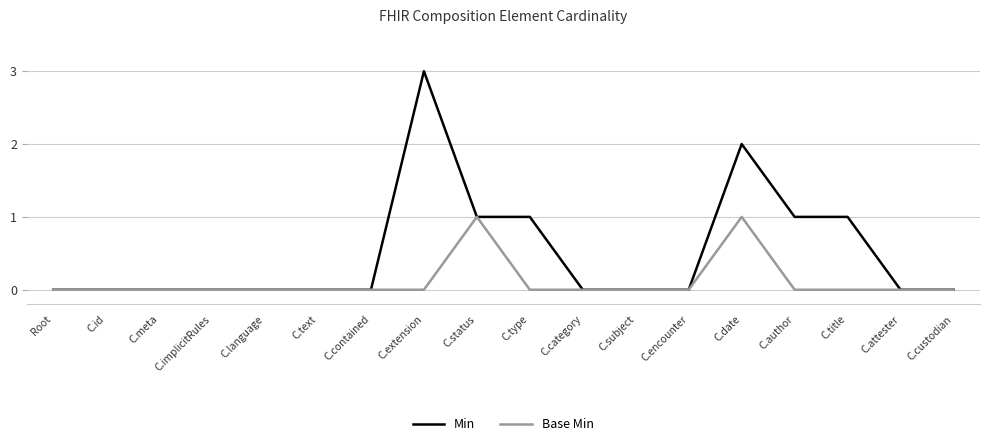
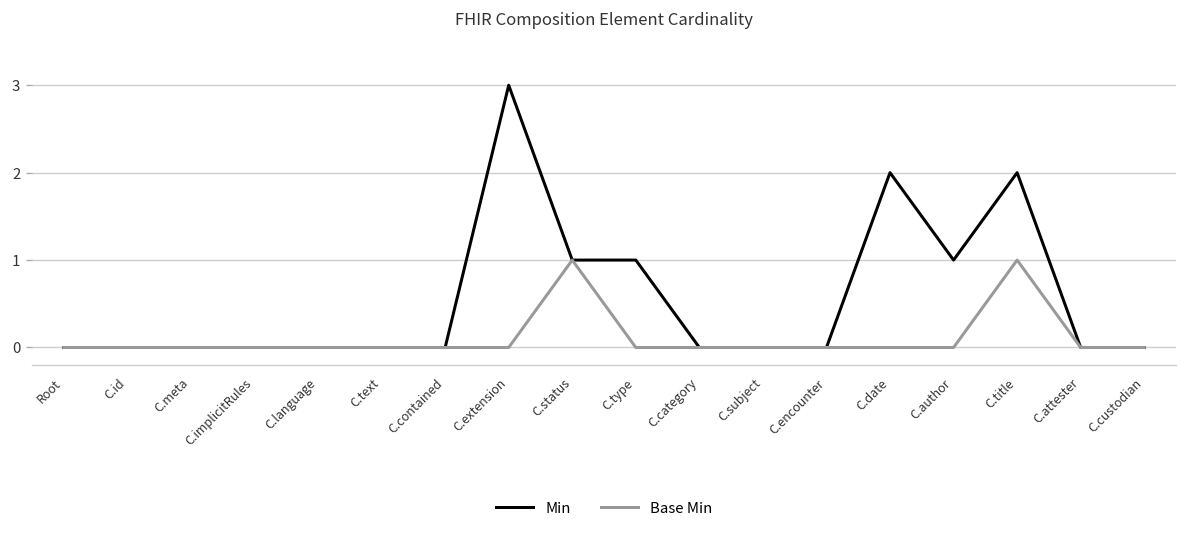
  {
    "Min": {
      "C.extension": 3,
      "C.type": 1,
      "C.date": 2,
      "C.author": 1,
-     "C.title": 1
+     "C.title": 2
    },
    "Base Min": {
      "C.extension": 0,
      "C.type": 0,
-     "C.date": 1,
+     "C.date": 0,
      "C.author": 0,
-     "C.title": 0
+     "C.title": 1
    }
  }
